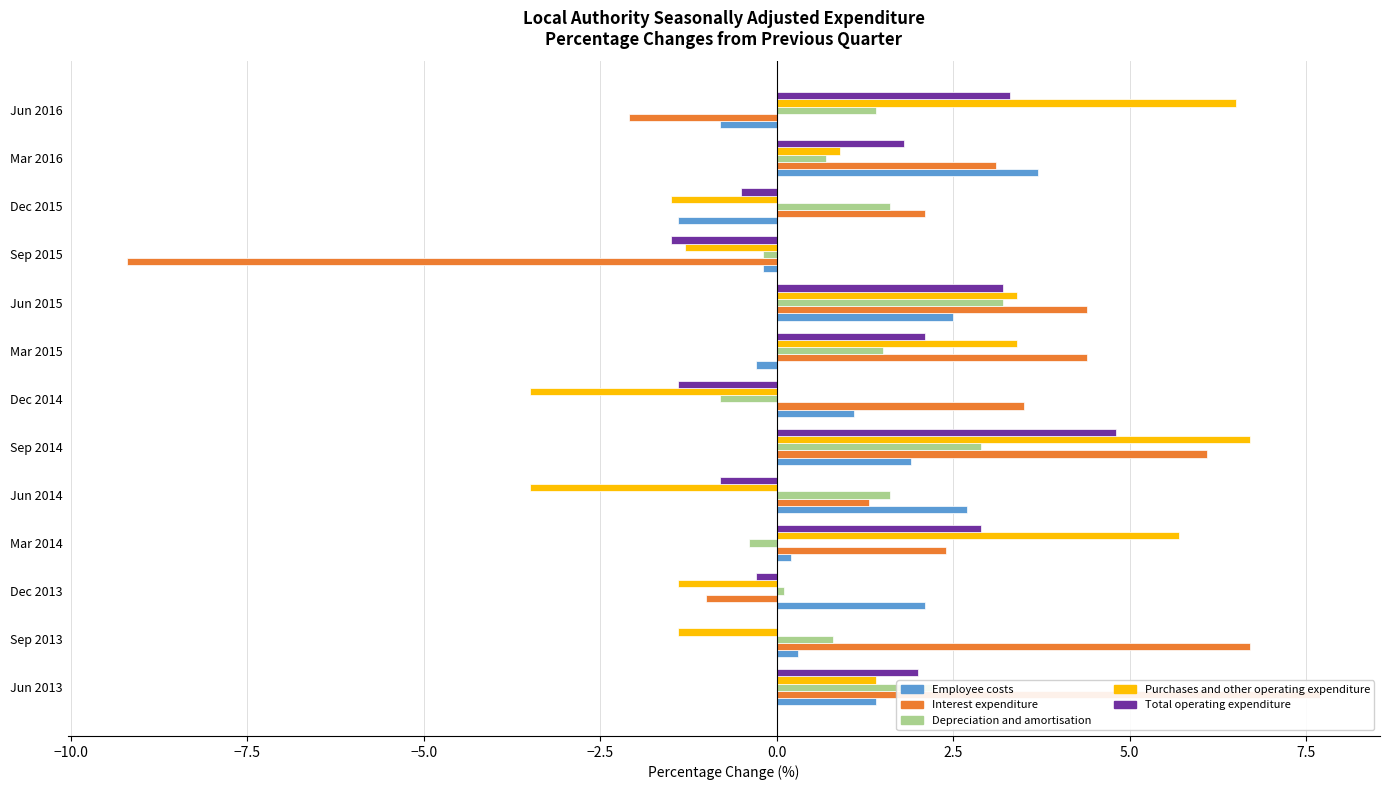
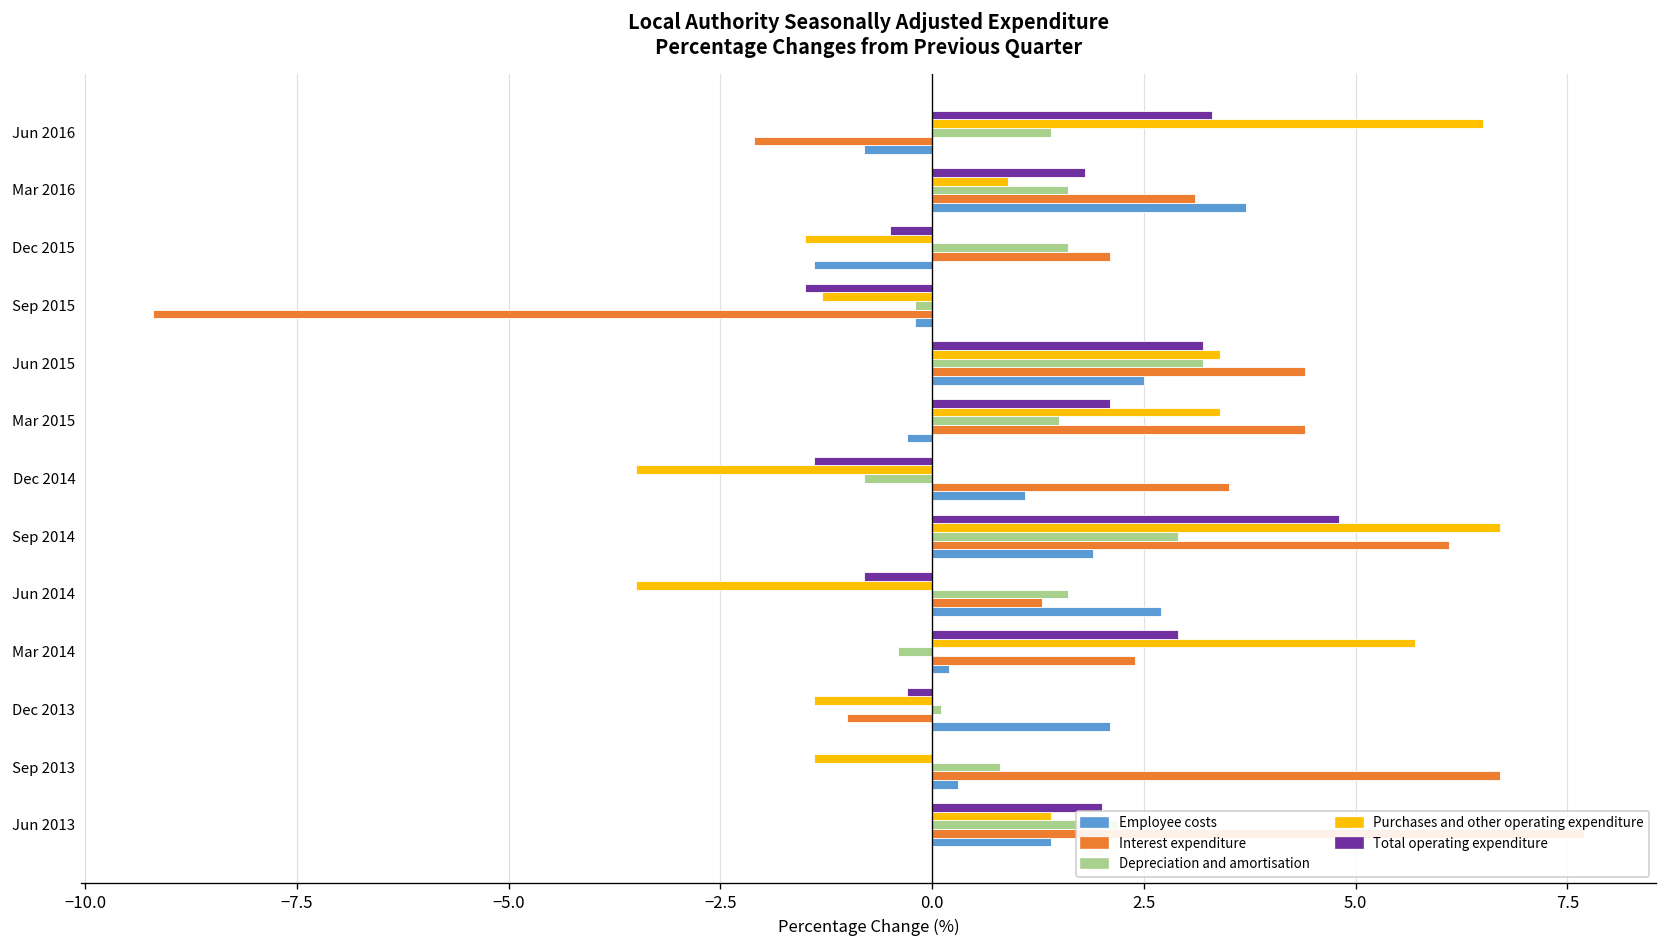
  {
    "Employee costs": {
      "Jun 2016": -0.8,
      "Mar 2016": 3.7,
      "Dec 2015": -1.4,
      "Sep 2015": -0.2,
      "Jun 2015": 2.5,
      "Mar 2015": -0.3,
      "Dec 2014": 1.1,
      "Sep 2014": 1.9,
      "Jun 2014": 2.7,
      "Mar 2014": 0.2,
      "Dec 2013": 2.1,
      "Sep 2013": 0.3,
      "Jun 2013": 1.4
    },
    "Interest expenditure": {
      "Jun 2016": -2.1,
      "Mar 2016": 3.1,
      "Dec 2015": 2.1,
      "Sep 2015": -9.2,
      "Jun 2015": 4.4,
      "Mar 2015": 4.4,
      "Dec 2014": 3.5,
      "Sep 2014": 6.1,
      "Jun 2014": 1.3,
      "Mar 2014": 2.4,
      "Dec 2013": -1.0,
      "Sep 2013": 6.7
    },
    "Depreciation and amortisation": {
      "Jun 2016": 1.4,
-     "Mar 2016": 0.7,
+     "Mar 2016": 1.6,
      "Dec 2015": 1.6,
      "Sep 2015": -0.2,
      "Jun 2015": 3.2,
      "Mar 2015": 1.5,
      "Dec 2014": -0.8,
      "Sep 2014": 2.9,
      "Jun 2014": 1.6,
      "Mar 2014": -0.4,
      "Dec 2013": 0.1,
      "Sep 2013": 0.8
    },
    "Purchases and other operating expenditure": {
      "Jun 2016": 6.5,
      "Mar 2016": 0.9,
      "Dec 2015": -1.5,
      "Sep 2015": -1.3,
      "Jun 2015": 3.4,
      "Mar 2015": 3.4,
      "Dec 2014": -3.5,
      "Sep 2014": 6.7,
      "Jun 2014": -3.5,
      "Mar 2014": 5.7,
      "Dec 2013": -1.4,
      "Sep 2013": -1.4,
      "Jun 2013": 1.4
    },
    "Total operating expenditure": {
      "Jun 2016": 3.3,
      "Mar 2016": 1.8,
      "Dec 2015": -0.5,
      "Sep 2015": -1.5,
      "Jun 2015": 3.2,
      "Mar 2015": 2.1,
      "Dec 2014": -1.4,
      "Sep 2014": 4.8,
      "Jun 2014": -0.8,
      "Mar 2014": 2.9,
      "Dec 2013": -0.3,
      "Sep 2013": 0.0,
      "Jun 2013": 2.0
    }
  }
